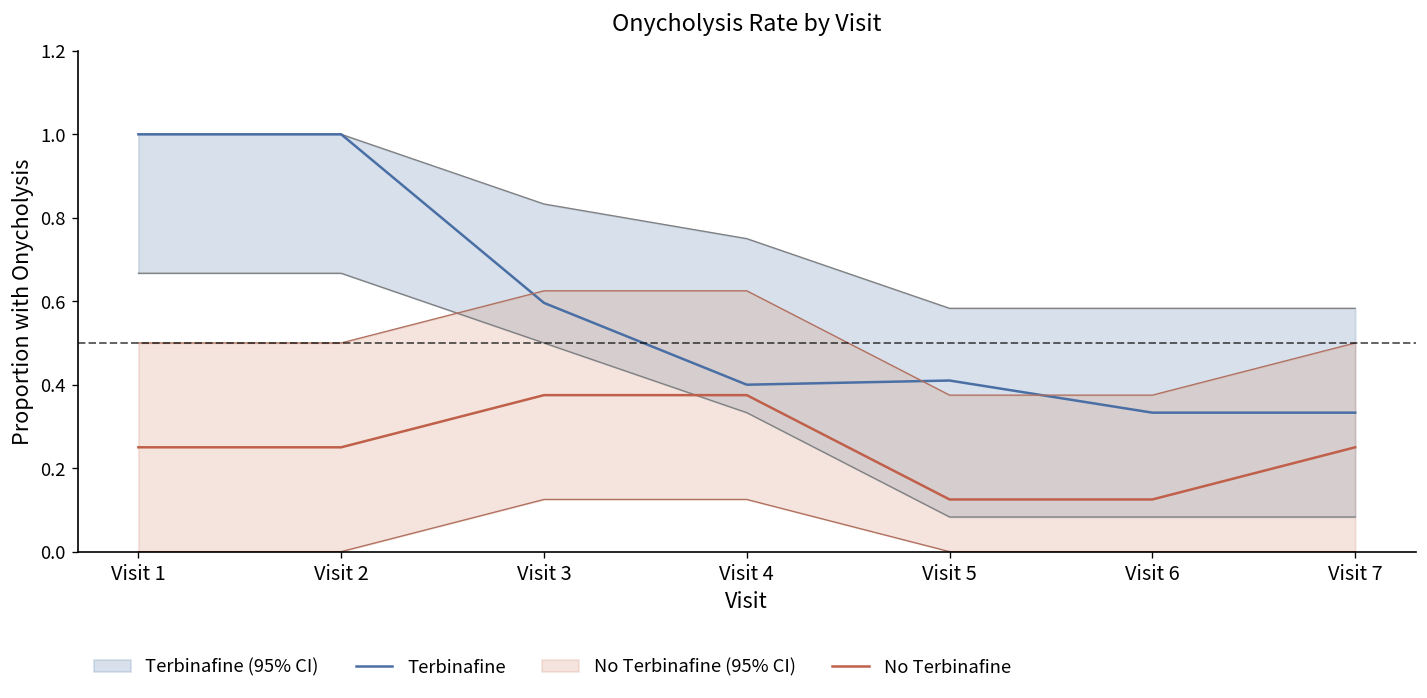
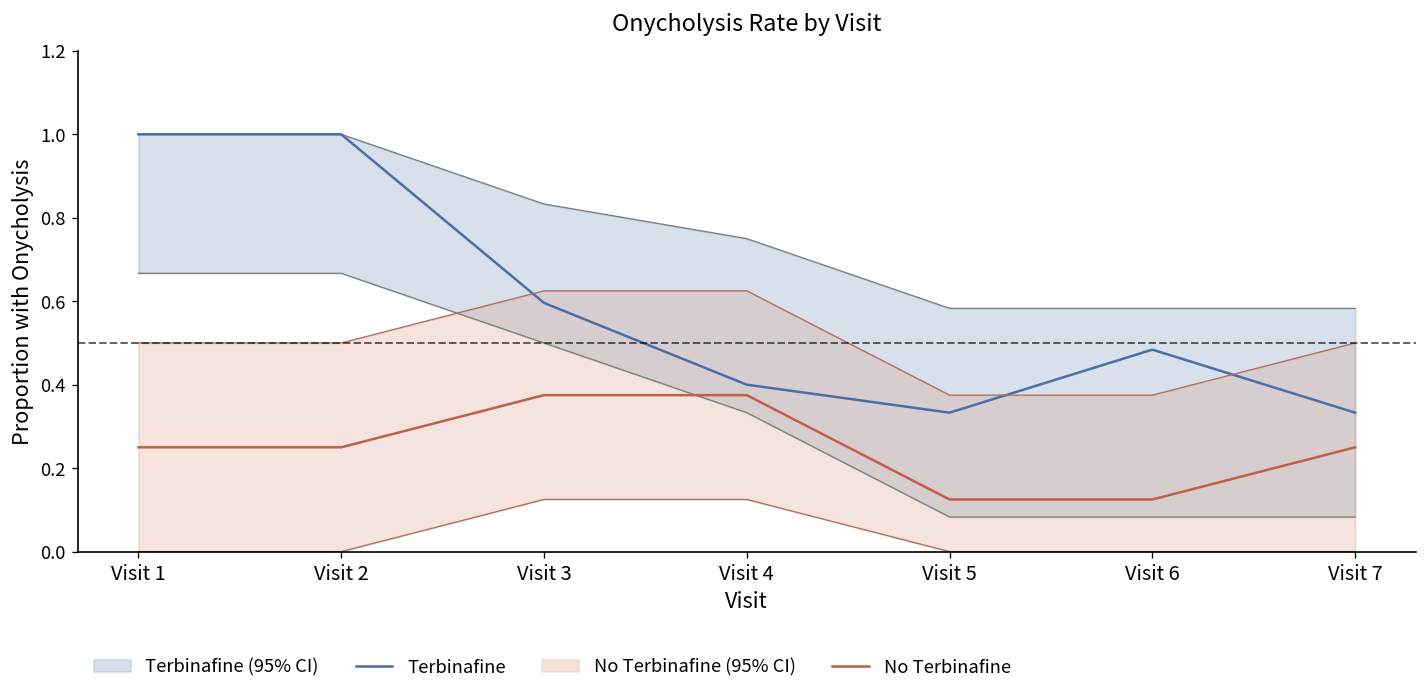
  {
    "Terbinafine": {
      "Visit 3": 0.60,
      "Visit 4": 0.40,
-     "Visit 5": 0.41,
-     "Visit 6": 0.33,
+     "Visit 5": 0.33,
+     "Visit 6": 0.48,
      "Visit 7": 0.33
    }
  }
